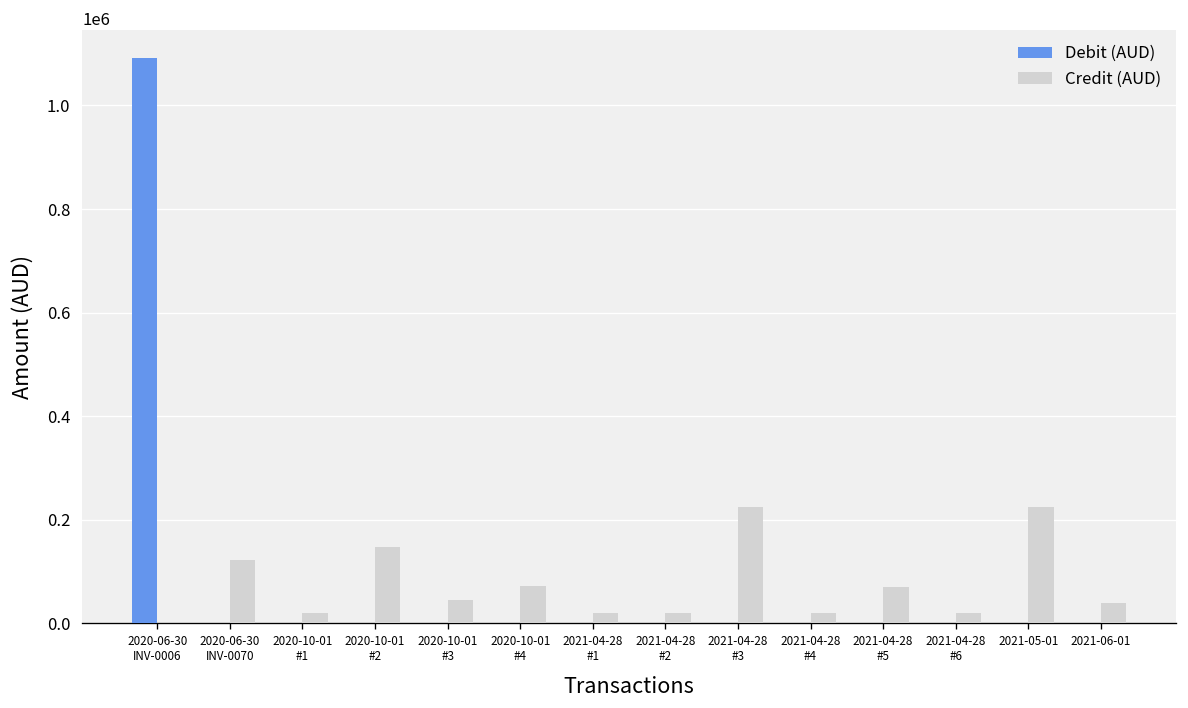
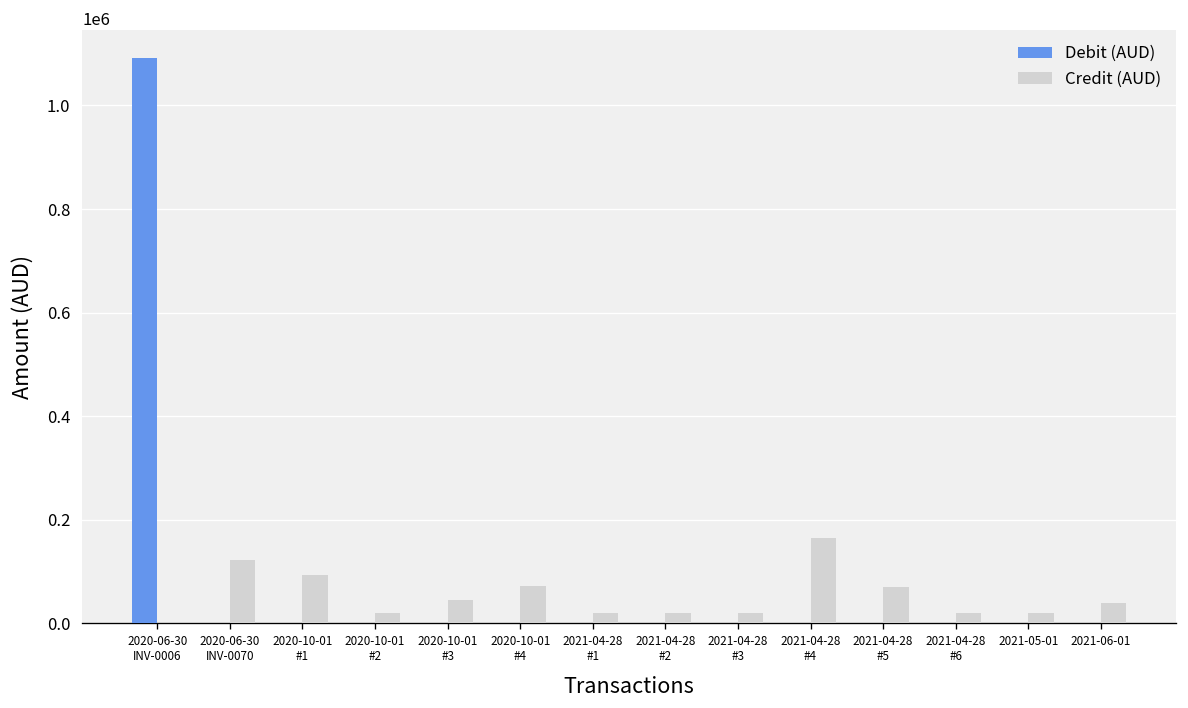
  {
    "Debit (AUD)": {
      "2020-06-30 INV-0006": 1090000,
      "2020-06-30 INV-0070": 0,
      "2020-10-01 #1": 0,
      "2020-10-01 #2": 0,
      "2020-10-01 #3": 0,
      "2020-10-01 #4": 0,
      "2021-04-28 #1": 0,
      "2021-04-28 #2": 0,
      "2021-04-28 #3": 0,
      "2021-04-28 #4": 0,
      "2021-04-28 #5": 0,
      "2021-04-28 #6": 0,
      "2021-05-01": 0,
      "2021-06-01": 0
    },
    "Credit (AUD)": {
      "2020-06-30 INV-0006": 0,
      "2020-06-30 INV-0070": 120000,
-     "2020-10-01 #1": 20000,
-     "2020-10-01 #2": 150000,
+     "2020-10-01 #1": 90000,
+     "2020-10-01 #2": 20000,
      "2020-10-01 #3": 40000,
      "2020-10-01 #4": 70000,
      "2021-04-28 #1": 20000,
      "2021-04-28 #2": 20000,
-     "2021-04-28 #3": 220000,
-     "2021-04-28 #4": 20000,
+     "2021-04-28 #3": 20000,
+     "2021-04-28 #4": 160000,
      "2021-04-28 #5": 70000,
      "2021-04-28 #6": 20000,
-     "2021-05-01": 220000,
+     "2021-05-01": 20000,
      "2021-06-01": 40000
    }
  }
